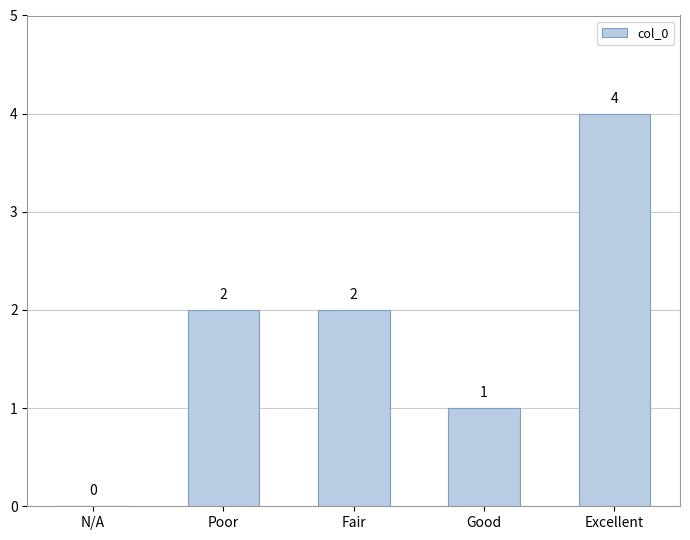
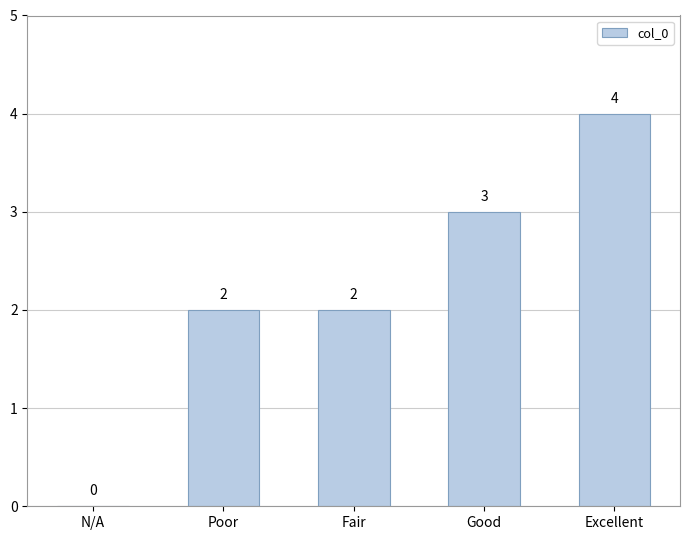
  {
    "N/A": 0,
    "Poor": 2,
    "Fair": 2,
-   "Good": 1,
+   "Good": 3,
    "Excellent": 4
  }
